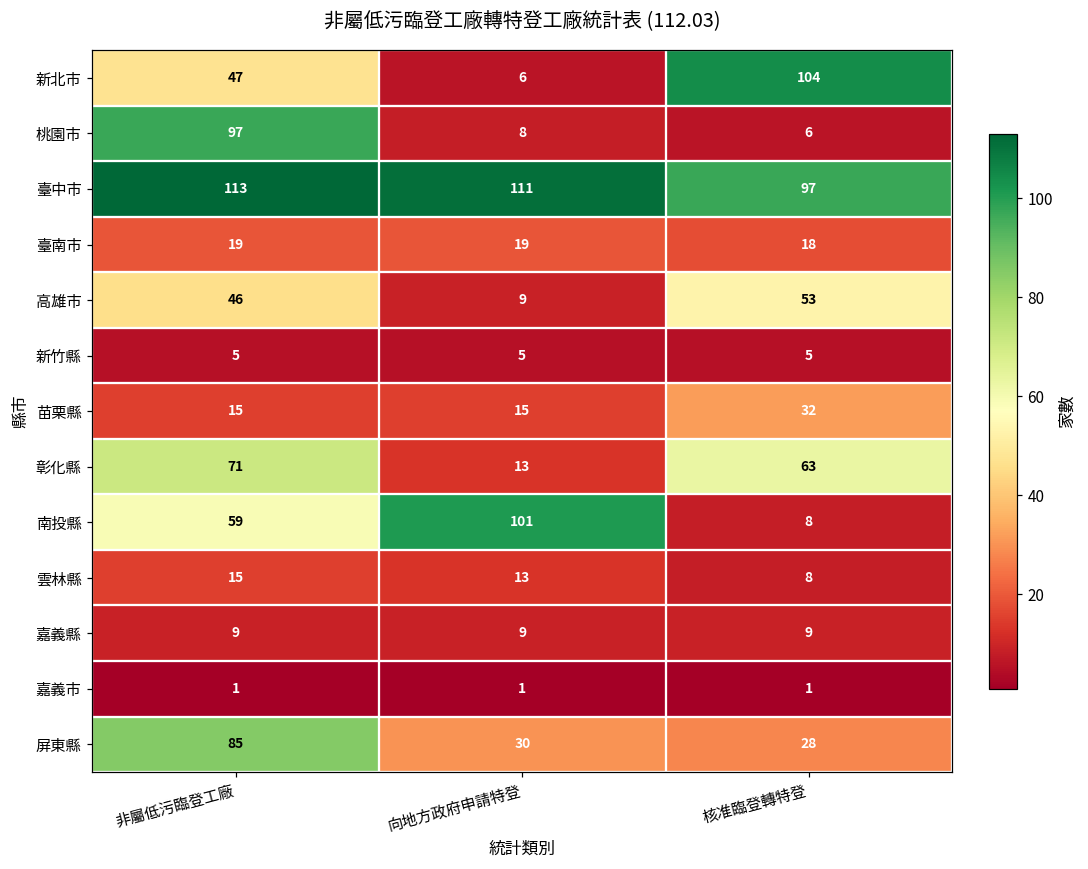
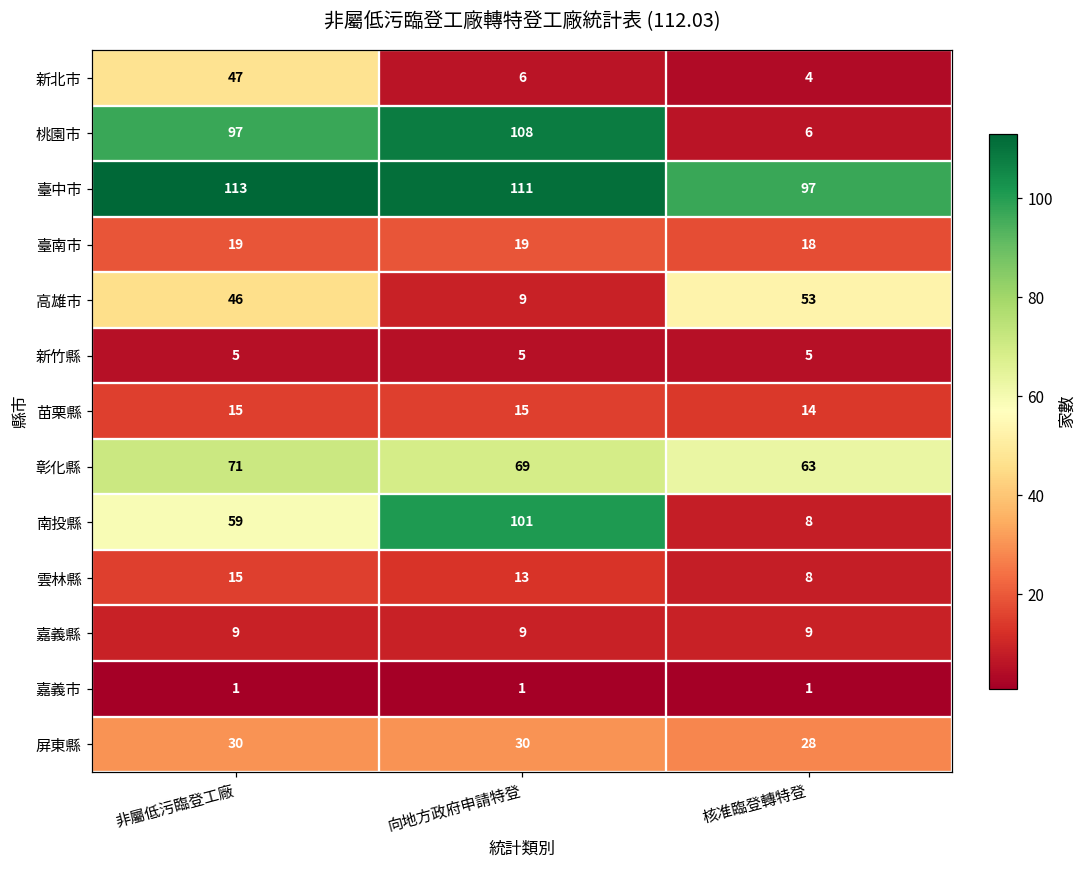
  {
    "新北市": {
      "非屬低污臨登工廠": 47,
      "向地方政府申請特登": 6,
-     "核准臨登轉特登": 104
+     "核准臨登轉特登": 4
    },
    "桃園市": {
      "非屬低污臨登工廠": 97,
-     "向地方政府申請特登": 8,
+     "向地方政府申請特登": 108,
      "核准臨登轉特登": 6
    },
    "臺中市": {
      "非屬低污臨登工廠": 113,
      "向地方政府申請特登": 111,
      "核准臨登轉特登": 97
    },
    "臺南市": {
      "非屬低污臨登工廠": 19,
      "向地方政府申請特登": 19,
      "核准臨登轉特登": 18
    },
    "高雄市": {
      "非屬低污臨登工廠": 46,
      "向地方政府申請特登": 9,
      "核准臨登轉特登": 53
    },
    "新竹縣": {
      "非屬低污臨登工廠": 5,
      "向地方政府申請特登": 5,
      "核准臨登轉特登": 5
    },
    "苗栗縣": {
      "非屬低污臨登工廠": 15,
      "向地方政府申請特登": 15,
-     "核准臨登轉特登": 32
+     "核准臨登轉特登": 14
    },
    "彰化縣": {
      "非屬低污臨登工廠": 71,
-     "向地方政府申請特登": 13,
+     "向地方政府申請特登": 69,
      "核准臨登轉特登": 63
    },
    "南投縣": {
      "非屬低污臨登工廠": 59,
      "向地方政府申請特登": 101,
      "核准臨登轉特登": 8
    },
    "雲林縣": {
      "非屬低污臨登工廠": 15,
      "向地方政府申請特登": 13,
      "核准臨登轉特登": 8
    },
    "嘉義縣": {
      "非屬低污臨登工廠": 9,
      "向地方政府申請特登": 9,
      "核准臨登轉特登": 9
    },
    "嘉義市": {
      "非屬低污臨登工廠": 1,
      "向地方政府申請特登": 1,
      "核准臨登轉特登": 1
    },
    "屏東縣": {
-     "非屬低污臨登工廠": 85,
+     "非屬低污臨登工廠": 30,
      "向地方政府申請特登": 30,
      "核准臨登轉特登": 28
    }
  }
